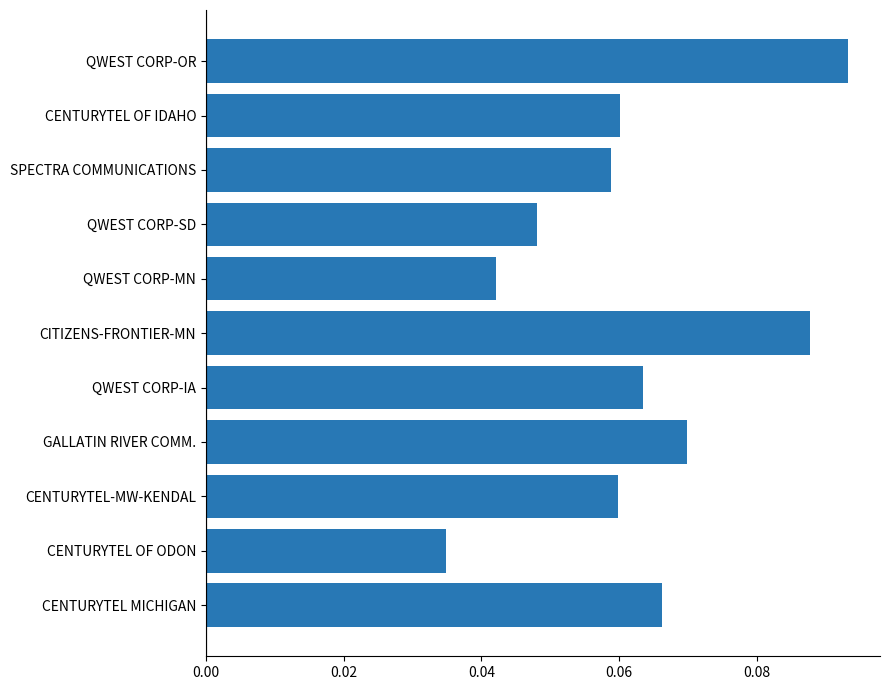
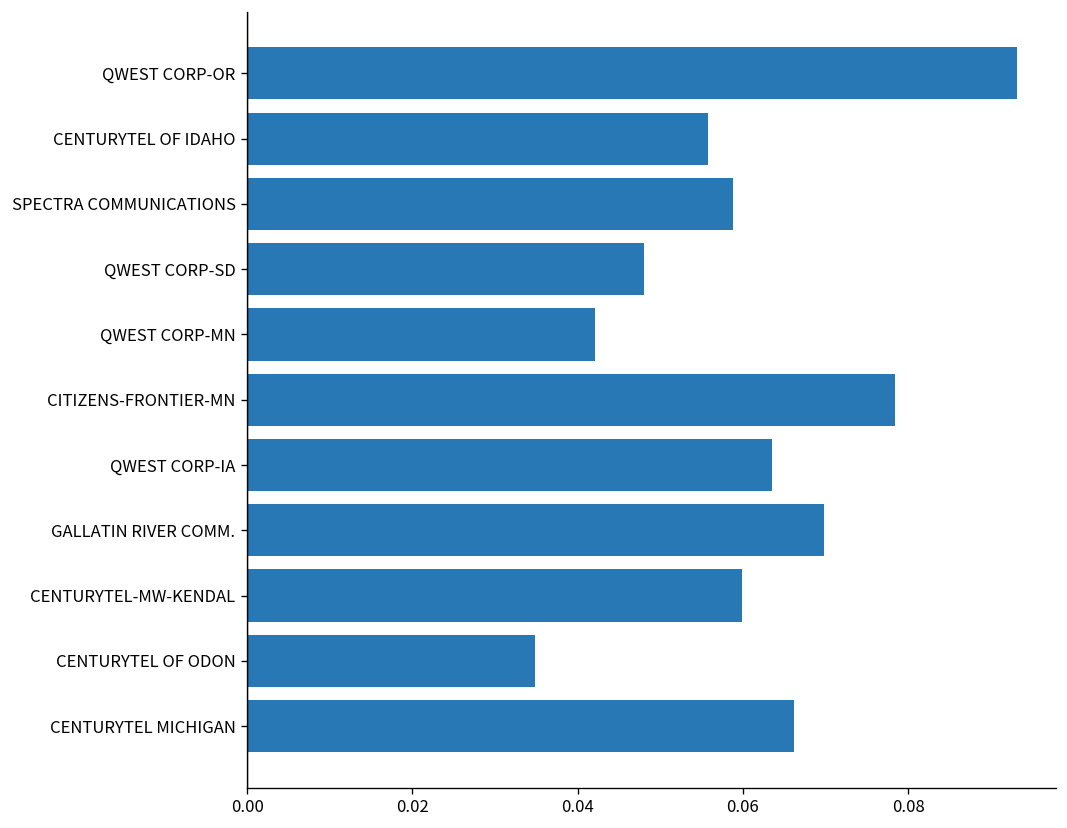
  {
    "QWEST CORP-OR": 0.093,
-   "CENTURYTEL OF IDAHO": 0.060,
+   "CENTURYTEL OF IDAHO": 0.056,
    "SPECTRA COMMUNICATIONS": 0.059,
    "QWEST CORP-SD": 0.048,
    "QWEST CORP-MN": 0.042,
-   "CITIZENS-FRONTIER-MN": 0.088,
+   "CITIZENS-FRONTIER-MN": 0.078,
    "QWEST CORP-IA": 0.063,
    "GALLATIN RIVER COMM.": 0.070,
    "CENTURYTEL-MW-KENDAL": 0.060,
    "CENTURYTEL OF ODON": 0.035,
    "CENTURYTEL MICHIGAN": 0.066
  }
